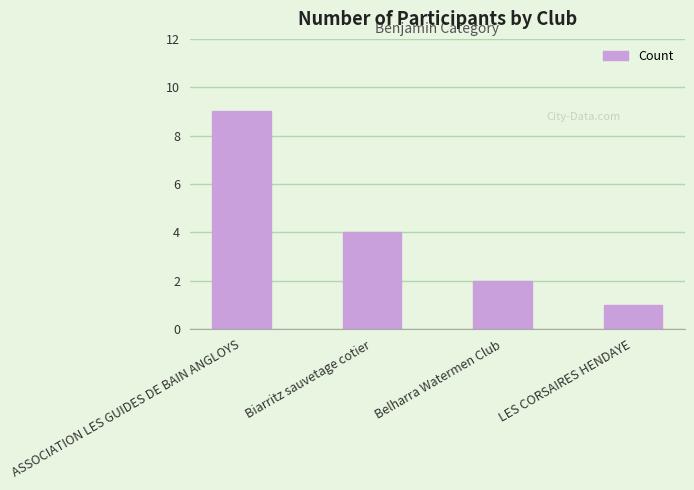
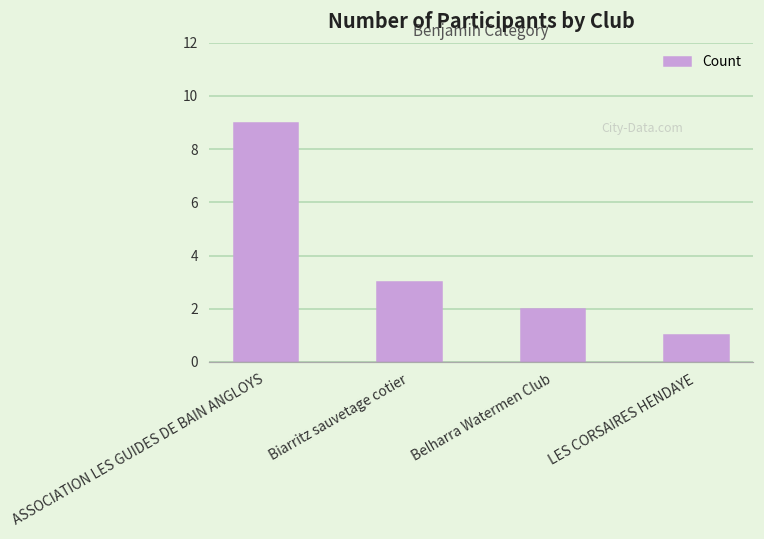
  {
    "ASSOCIATION LES GUIDES DE BAIN ANGLOYS": 9,
-   "Biarritz sauvetage cotier": 4,
+   "Biarritz sauvetage cotier": 3,
    "Belharra Watermen Club": 2,
    "LES CORSAIRES HENDAYE": 1
  }
